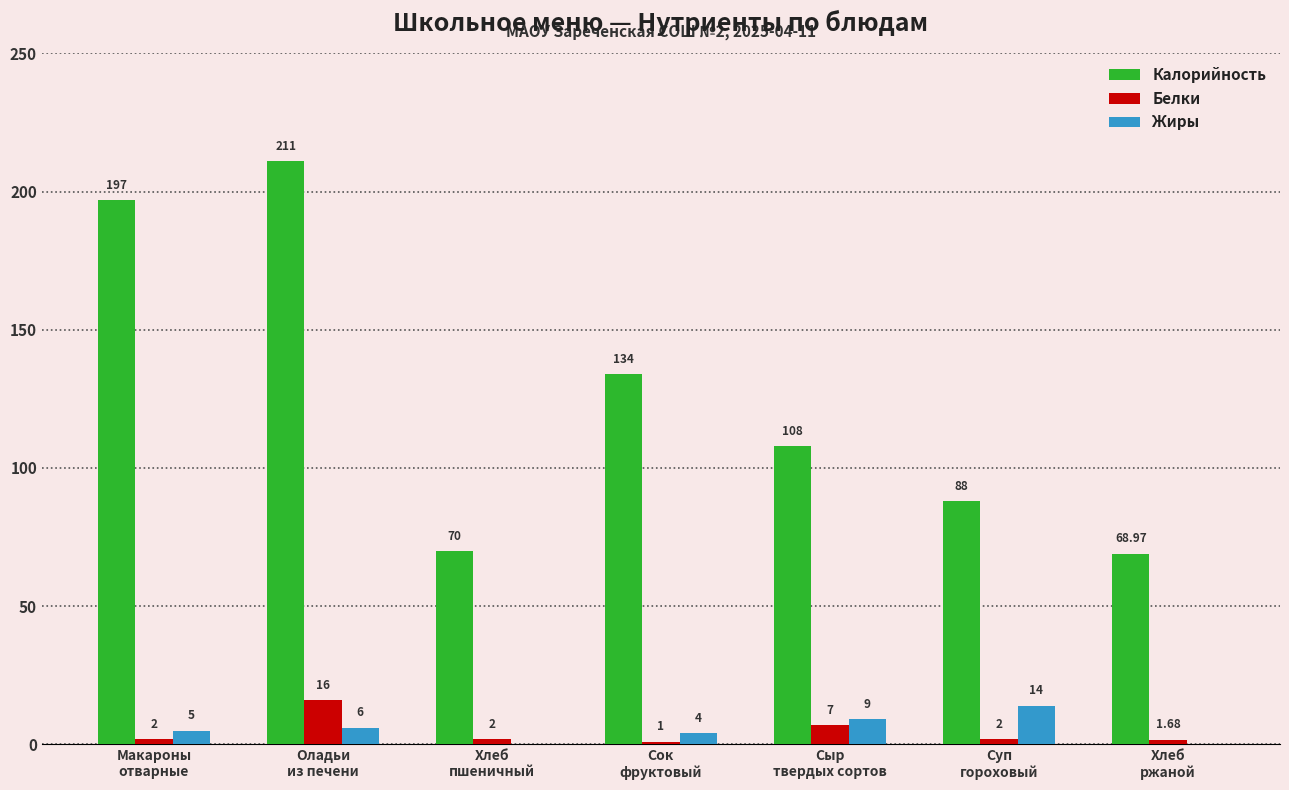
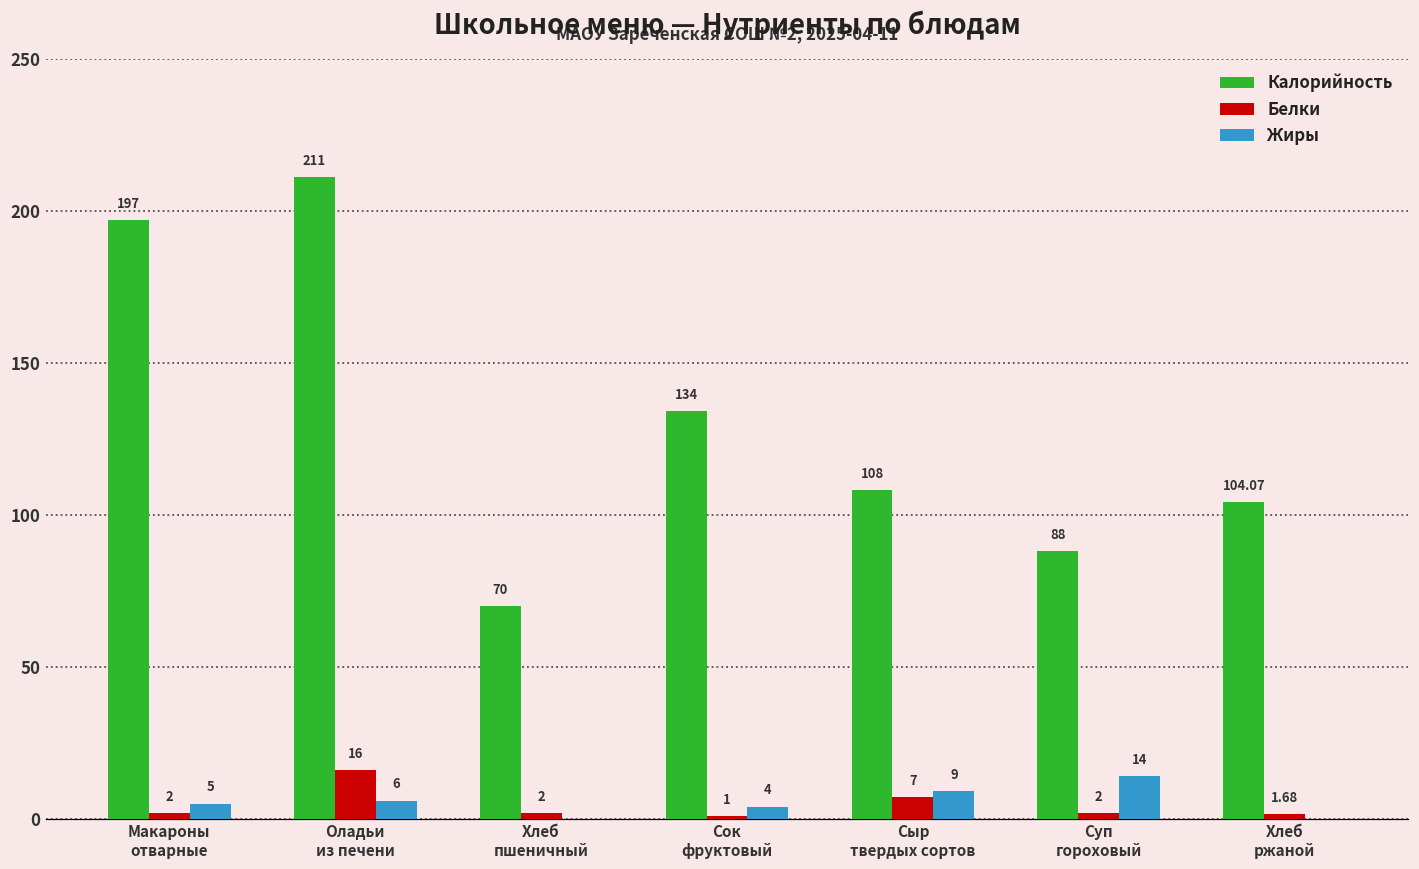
  {
    "Калорийность": {
      "Макароны отварные": 197,
      "Оладьи из печени": 211,
      "Хлеб пшеничный": 70,
      "Сок фруктовый": 134,
      "Сыр твердых сортов": 108,
      "Суп гороховый": 88,
-     "Хлеб ржаной": 68.97
+     "Хлеб ржаной": 104.07
    },
    "Белки": {
      "Макароны отварные": 2,
      "Оладьи из печени": 16,
      "Хлеб пшеничный": 2,
      "Сок фруктовый": 1,
      "Сыр твердых сортов": 7,
      "Суп гороховый": 2,
      "Хлеб ржаной": 1.68
    },
    "Жиры": {
      "Макароны отварные": 5,
      "Оладьи из печени": 6,
      "Сок фруктовый": 4,
      "Сыр твердых сортов": 9,
      "Суп гороховый": 14
    }
  }
